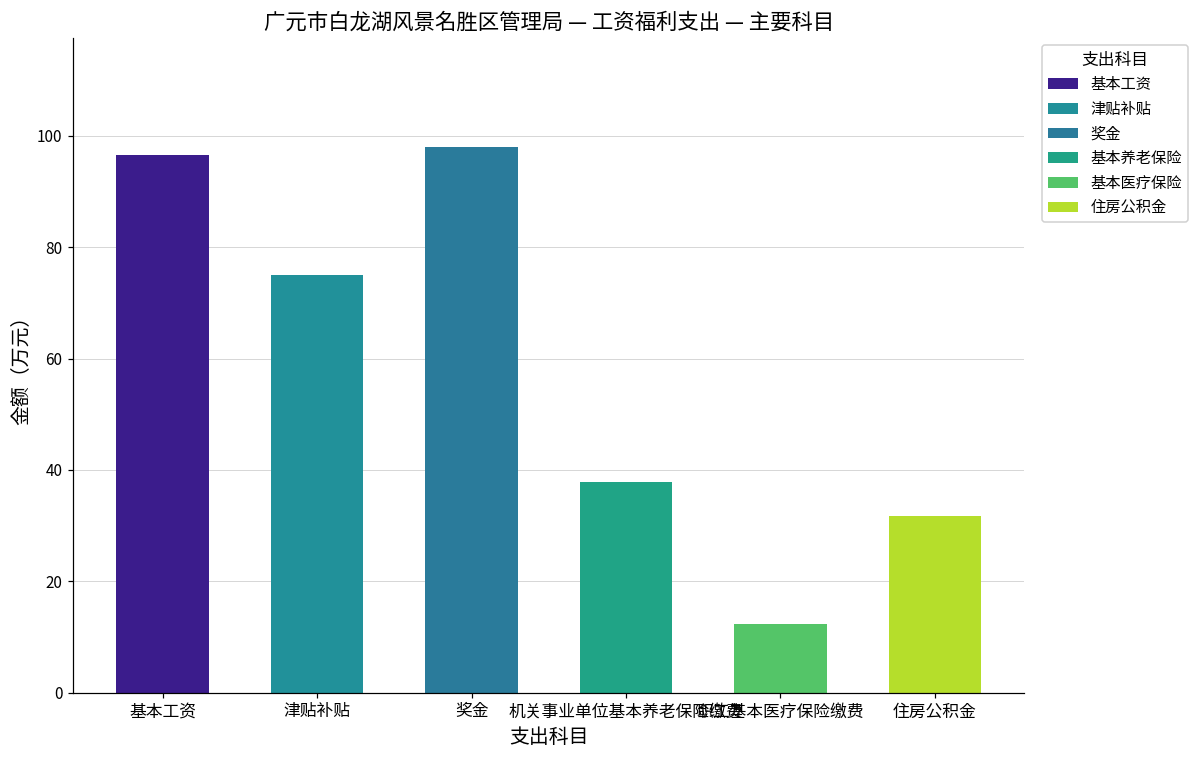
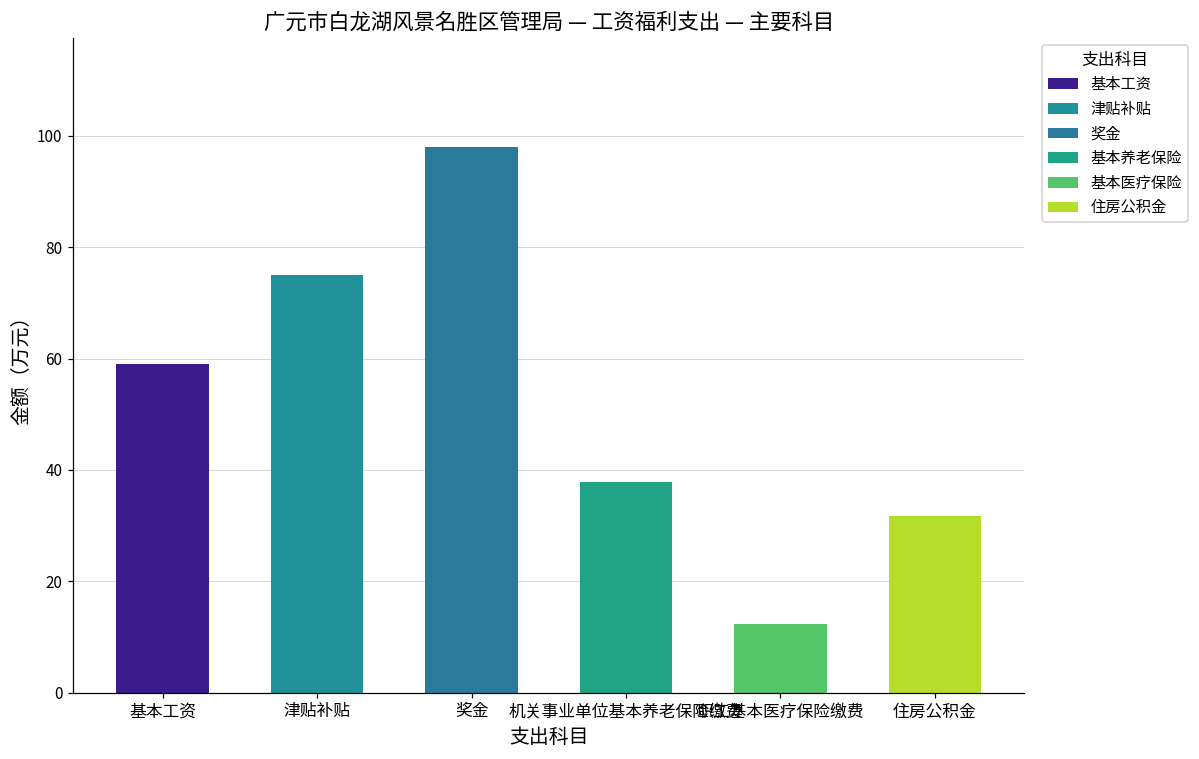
  {
-   "基本工资": 97,
+   "基本工资": 59,
    "津贴补贴": 75,
    "奖金": 98,
    "住房公积金": 32
  }
